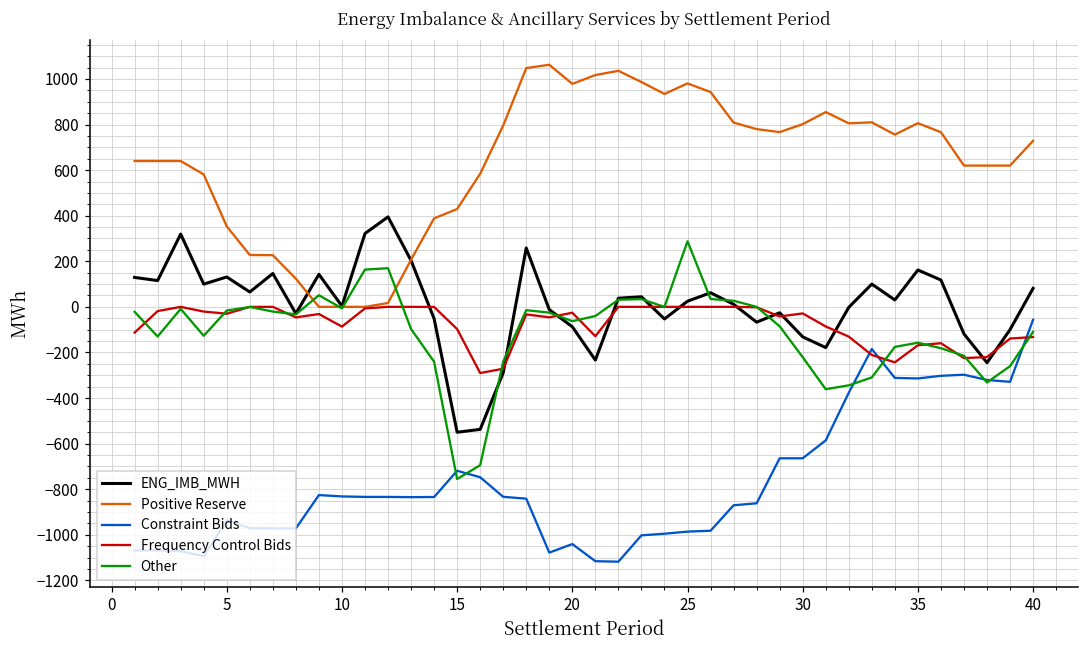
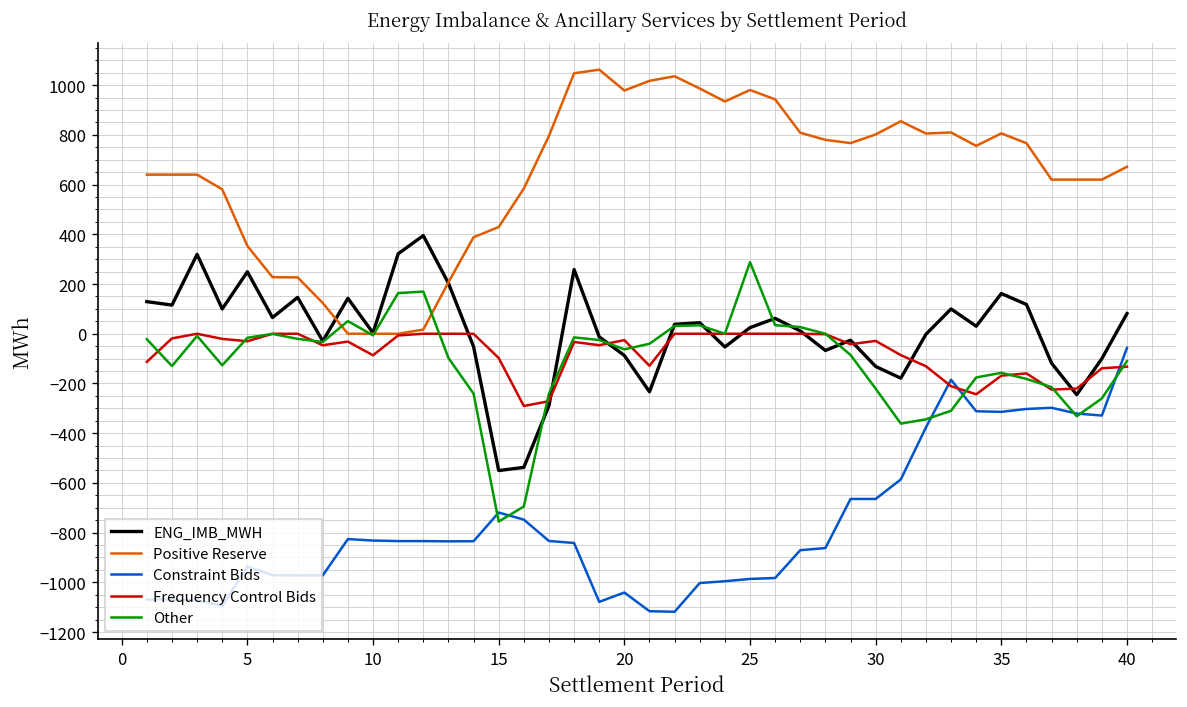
  {
    "ENG_IMB_MWH": {
-     "5": 130,
+     "5": 250,
      "15": -550,
      "20": -90,
      "25": 20,
      "30": -130,
      "35": 160,
      "40": 80
    },
    "Positive Reserve": {
      "5": 350,
      "15": 430,
      "20": 980,
      "25": 980,
      "30": 800,
      "35": 810,
-     "40": 730
+     "40": 670
    },
    "Constraint Bids": {
      "10": -830,
      "15": -720,
      "20": -1040,
      "25": -990,
      "30": -660,
      "35": -310,
      "40": -60
    },
    "Frequency Control Bids": {
      "5": -30,
      "10": -90,
      "15": -100,
      "20": -30,
      "25": 0,
      "30": -30,
      "40": -130
    },
    "Other": {
      "5": -20,
      "15": -760,
      "20": -60,
      "25": 290,
      "30": -220,
      "40": -110
    }
  }
